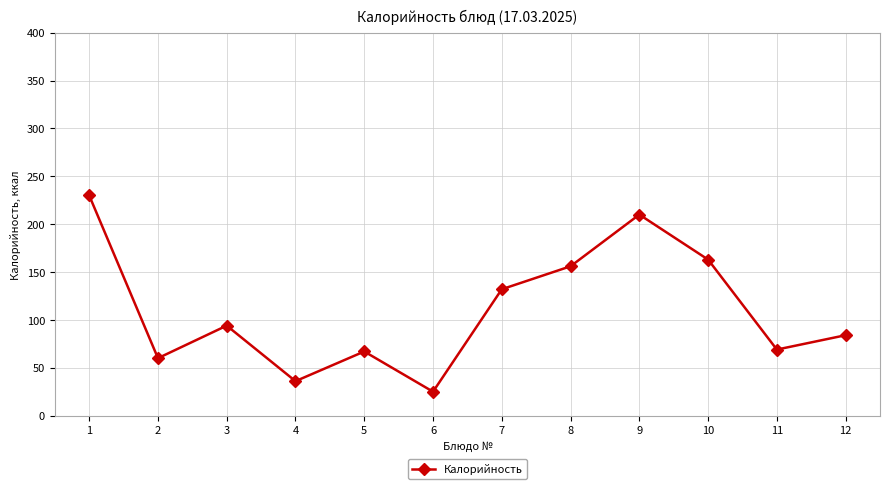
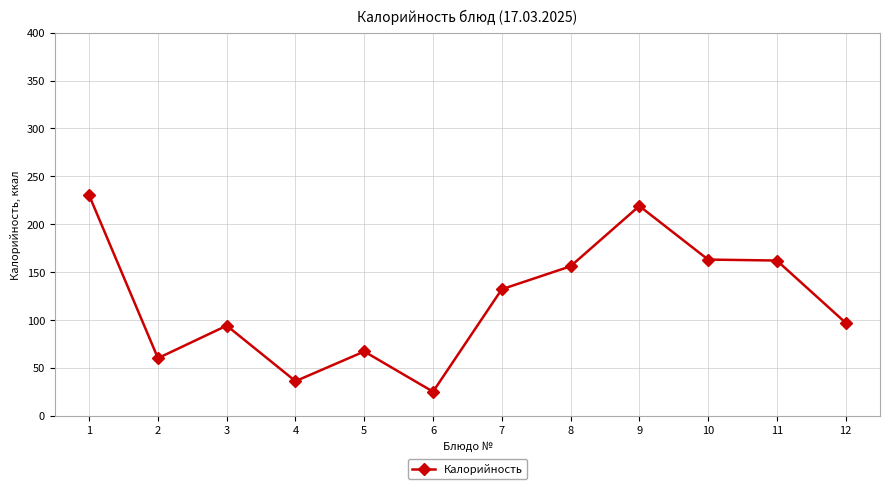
  {
    "1": 230,
    "2": 60,
    "3": 90,
    "4": 40,
    "5": 70,
    "6": 30,
    "7": 130,
    "8": 160,
-   "9": 210,
+   "9": 220,
    "10": 160,
-   "11": 70,
-   "12": 80
+   "11": 160,
+   "12": 100
  }
